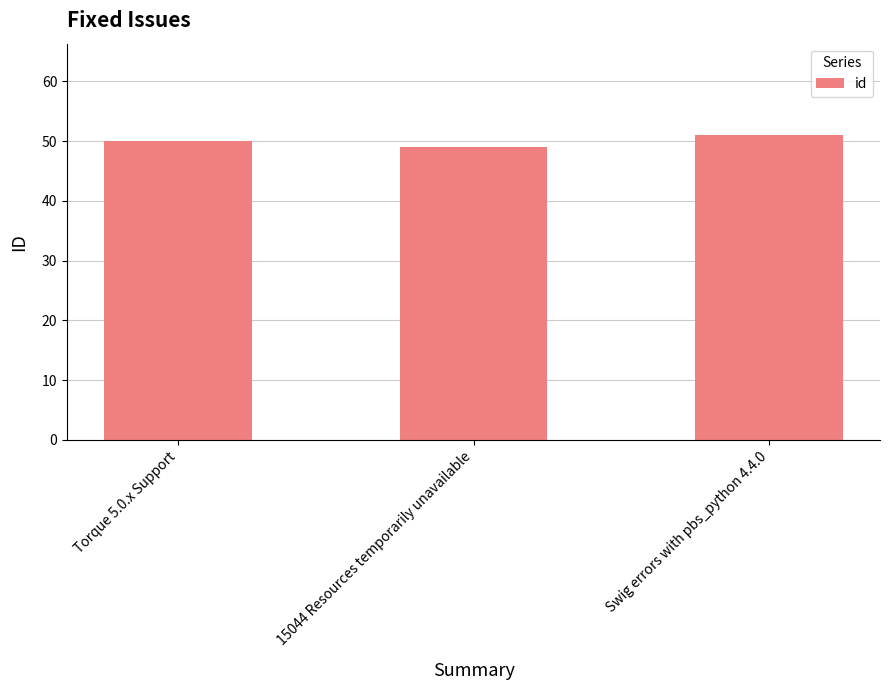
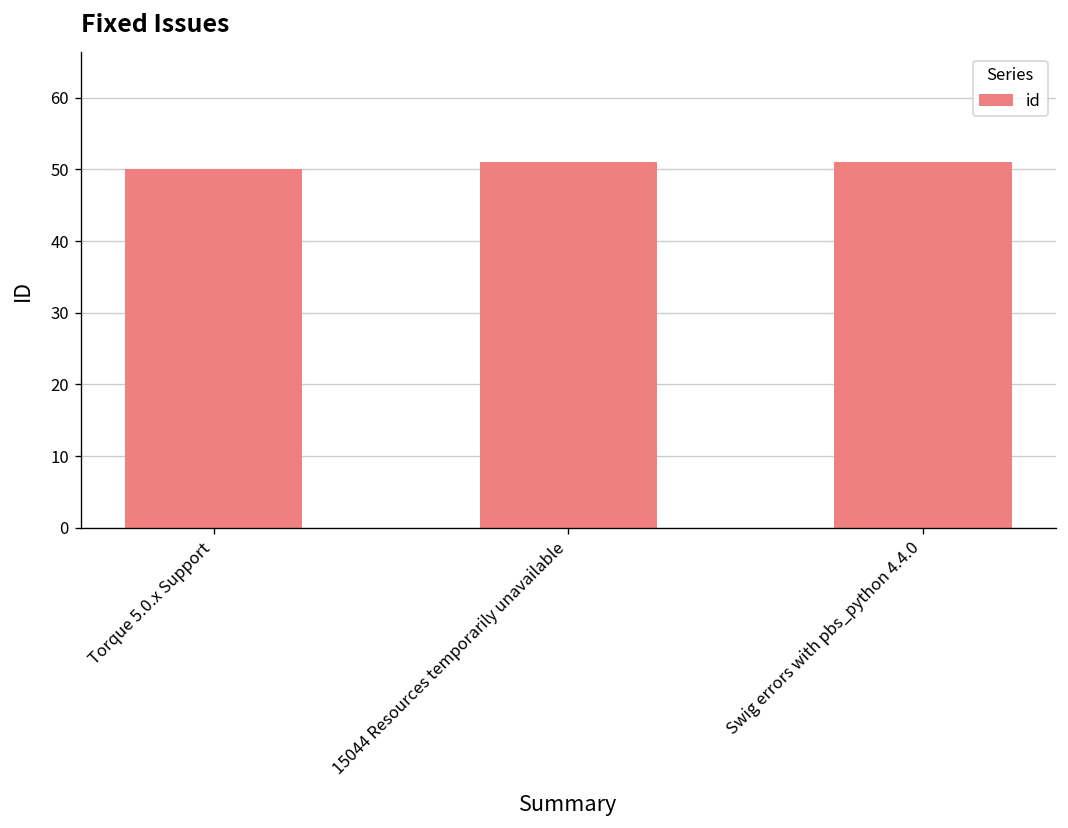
  {
    "Torque 5.0.x Support": 50,
-   "15044 Resources temporarily unavailable": 49,
+   "15044 Resources temporarily unavailable": 51,
    "Swig errors with pbs_python 4.4.0": 51
  }
